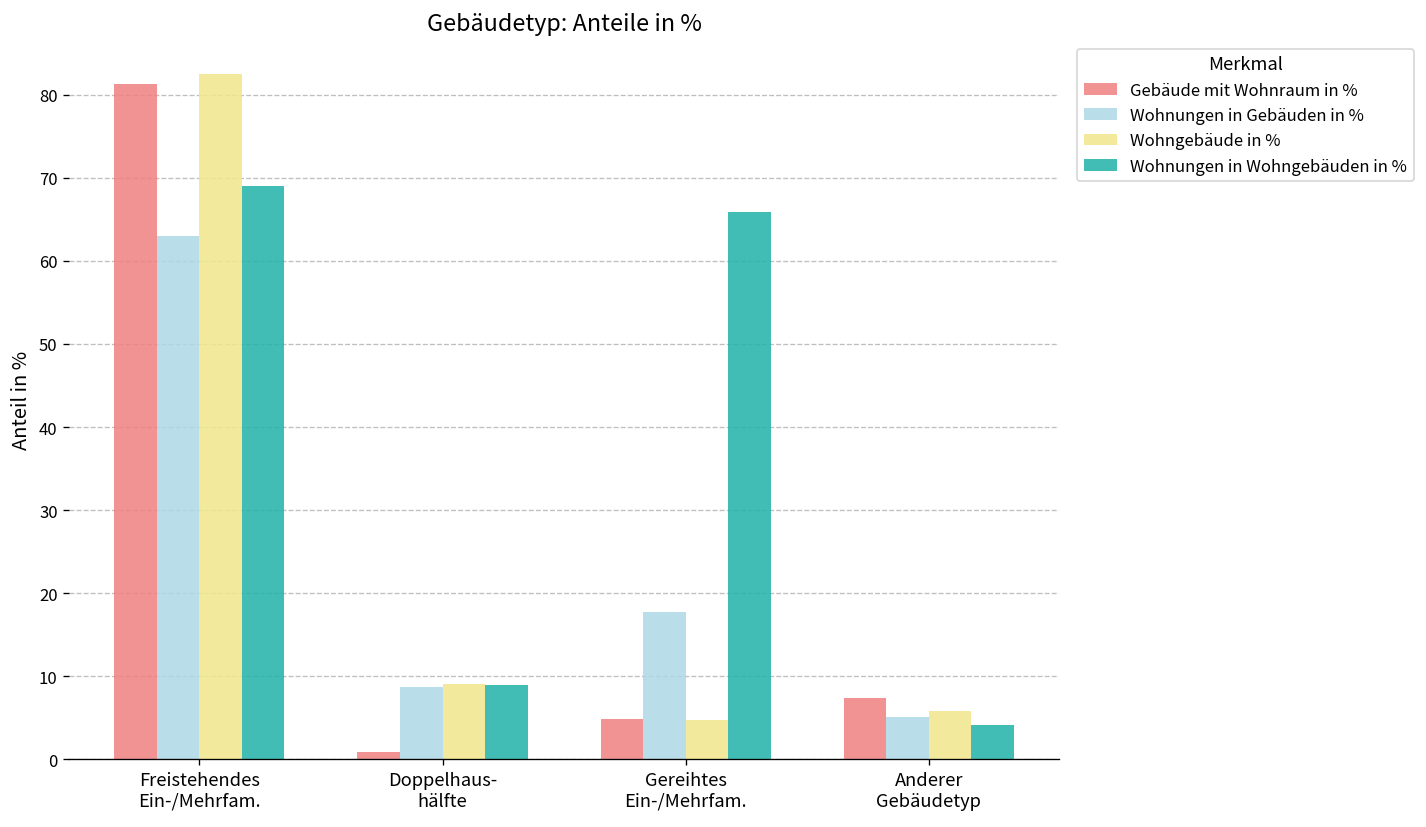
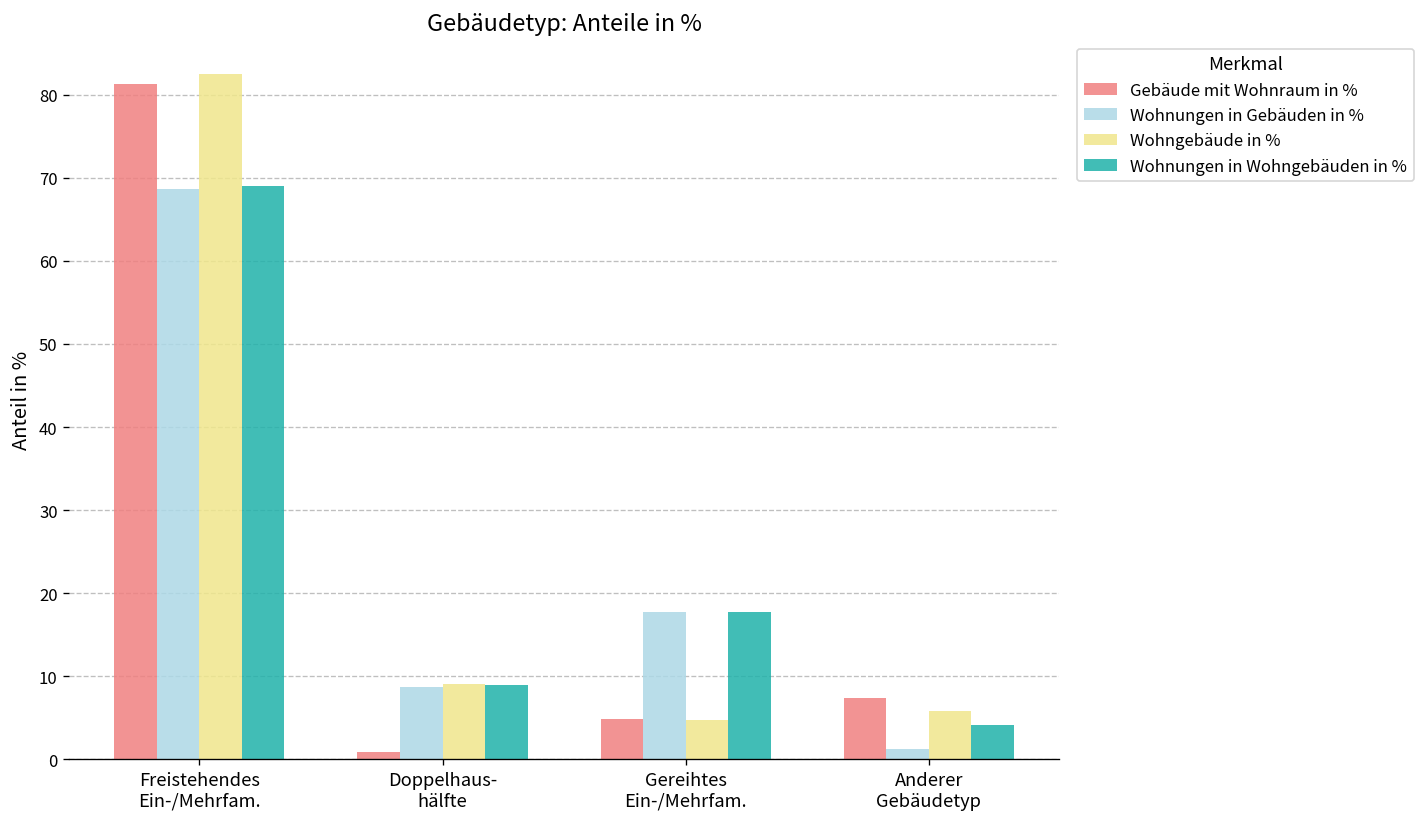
  {
    "Gebäude mit Wohnraum in %": {
      "Freistehendes Ein-/Mehrfam.": 81,
      "Doppelhaus- hälfte": 1,
      "Gereihtes Ein-/Mehrfam.": 5,
      "Anderer Gebäudetyp": 7
    },
    "Wohnungen in Gebäuden in %": {
-     "Freistehendes Ein-/Mehrfam.": 63,
+     "Freistehendes Ein-/Mehrfam.": 69,
      "Doppelhaus- hälfte": 9,
      "Gereihtes Ein-/Mehrfam.": 18,
-     "Anderer Gebäudetyp": 5
+     "Anderer Gebäudetyp": 1
    },
    "Wohngebäude in %": {
      "Freistehendes Ein-/Mehrfam.": 82,
      "Doppelhaus- hälfte": 9,
      "Gereihtes Ein-/Mehrfam.": 5,
      "Anderer Gebäudetyp": 6
    },
    "Wohnungen in Wohngebäuden in %": {
      "Freistehendes Ein-/Mehrfam.": 69,
      "Doppelhaus- hälfte": 9,
-     "Gereihtes Ein-/Mehrfam.": 66,
+     "Gereihtes Ein-/Mehrfam.": 18,
      "Anderer Gebäudetyp": 4
    }
  }
